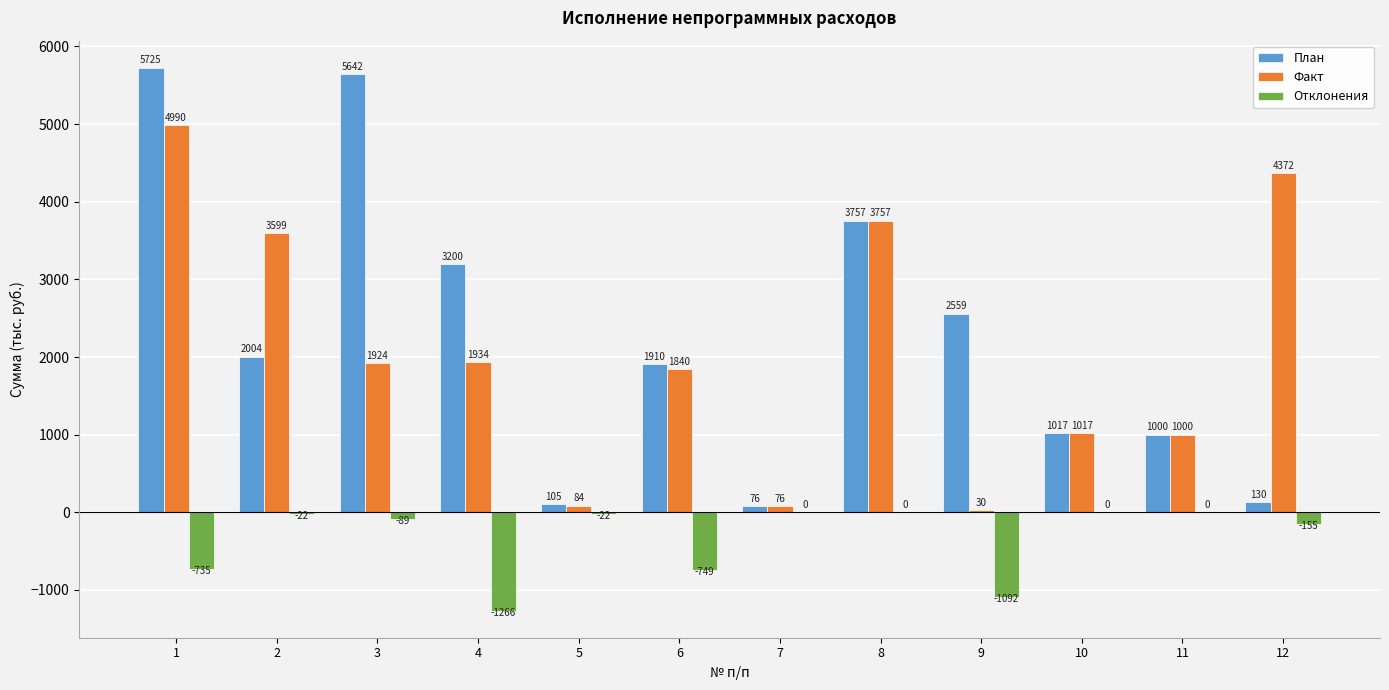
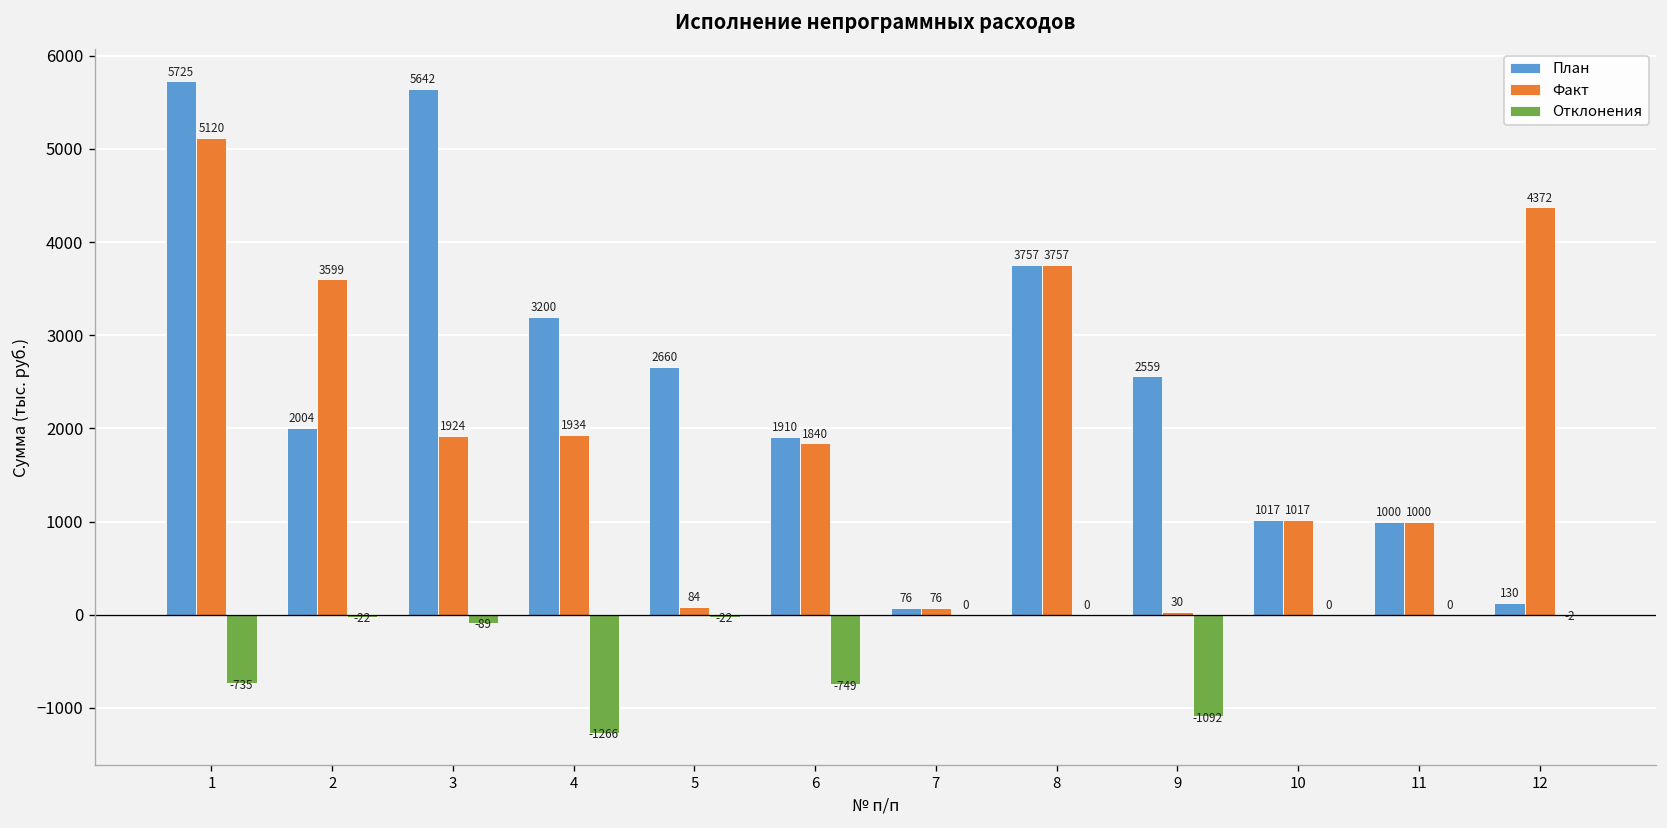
  {
    "План": {
      "1": 5725,
      "2": 2004,
      "3": 5642,
      "4": 3200,
-     "5": 105,
+     "5": 2660,
      "6": 1910,
      "7": 76,
      "8": 3757,
      "9": 2559,
      "10": 1017,
      "11": 1000,
      "12": 130
    },
    "Факт": {
-     "1": 4990,
+     "1": 5120,
      "2": 3599,
      "3": 1924,
      "4": 1934,
      "5": 84,
      "6": 1840,
      "7": 76,
      "8": 3757,
      "9": 30,
      "10": 1017,
      "11": 1000,
      "12": 4372
    },
    "Отклонения": {
      "1": -735,
      "2": -22,
      "3": -89,
      "4": -1266,
      "5": -22,
      "6": -749,
      "7": 0,
      "8": 0,
      "9": -1092,
      "10": 0,
      "11": 0,
-     "12": -155
+     "12": -2
    }
  }
